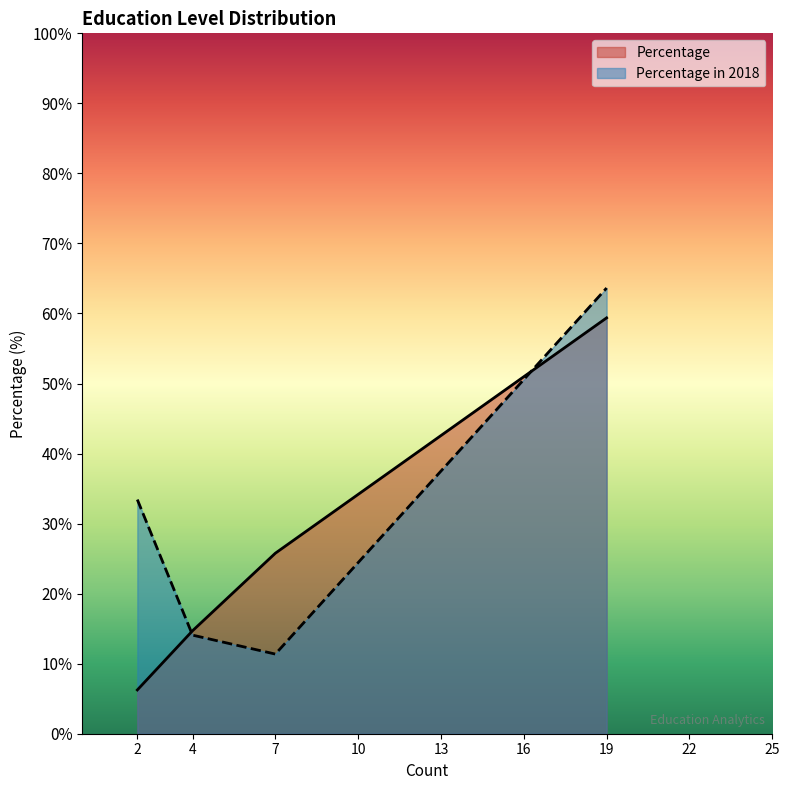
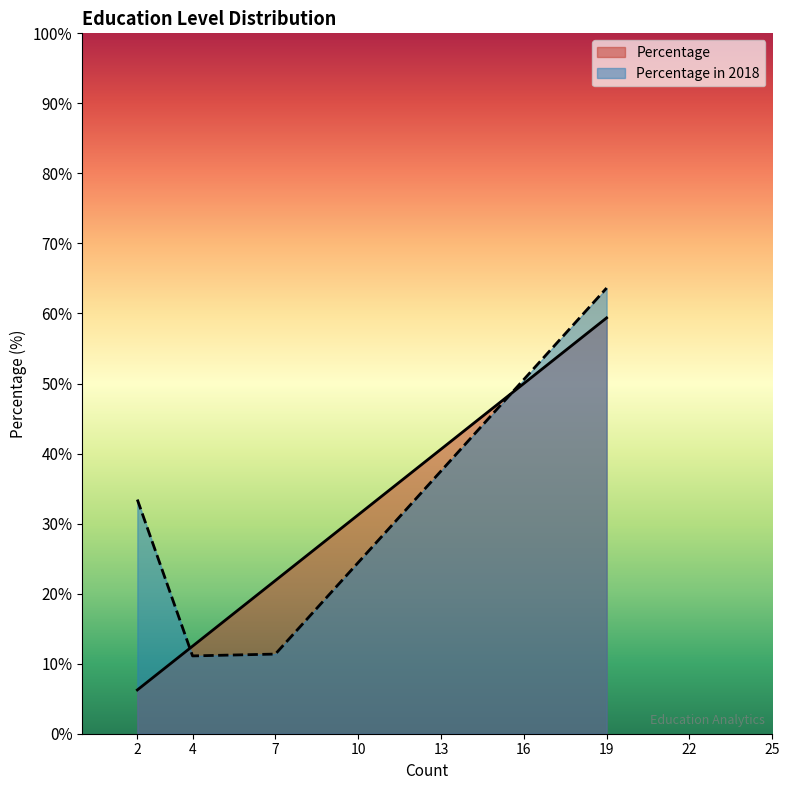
  {
    "Percentage": {
      "2": "6%",
-     "4": "15%",
-     "7": "26%",
+     "4": "13%",
+     "7": "22%",
      "19": "59%"
    },
    "Percentage in 2018": {
      "2": "33%",
-     "4": "14%",
+     "4": "11%",
      "7": "11%",
      "19": "64%"
    }
  }
